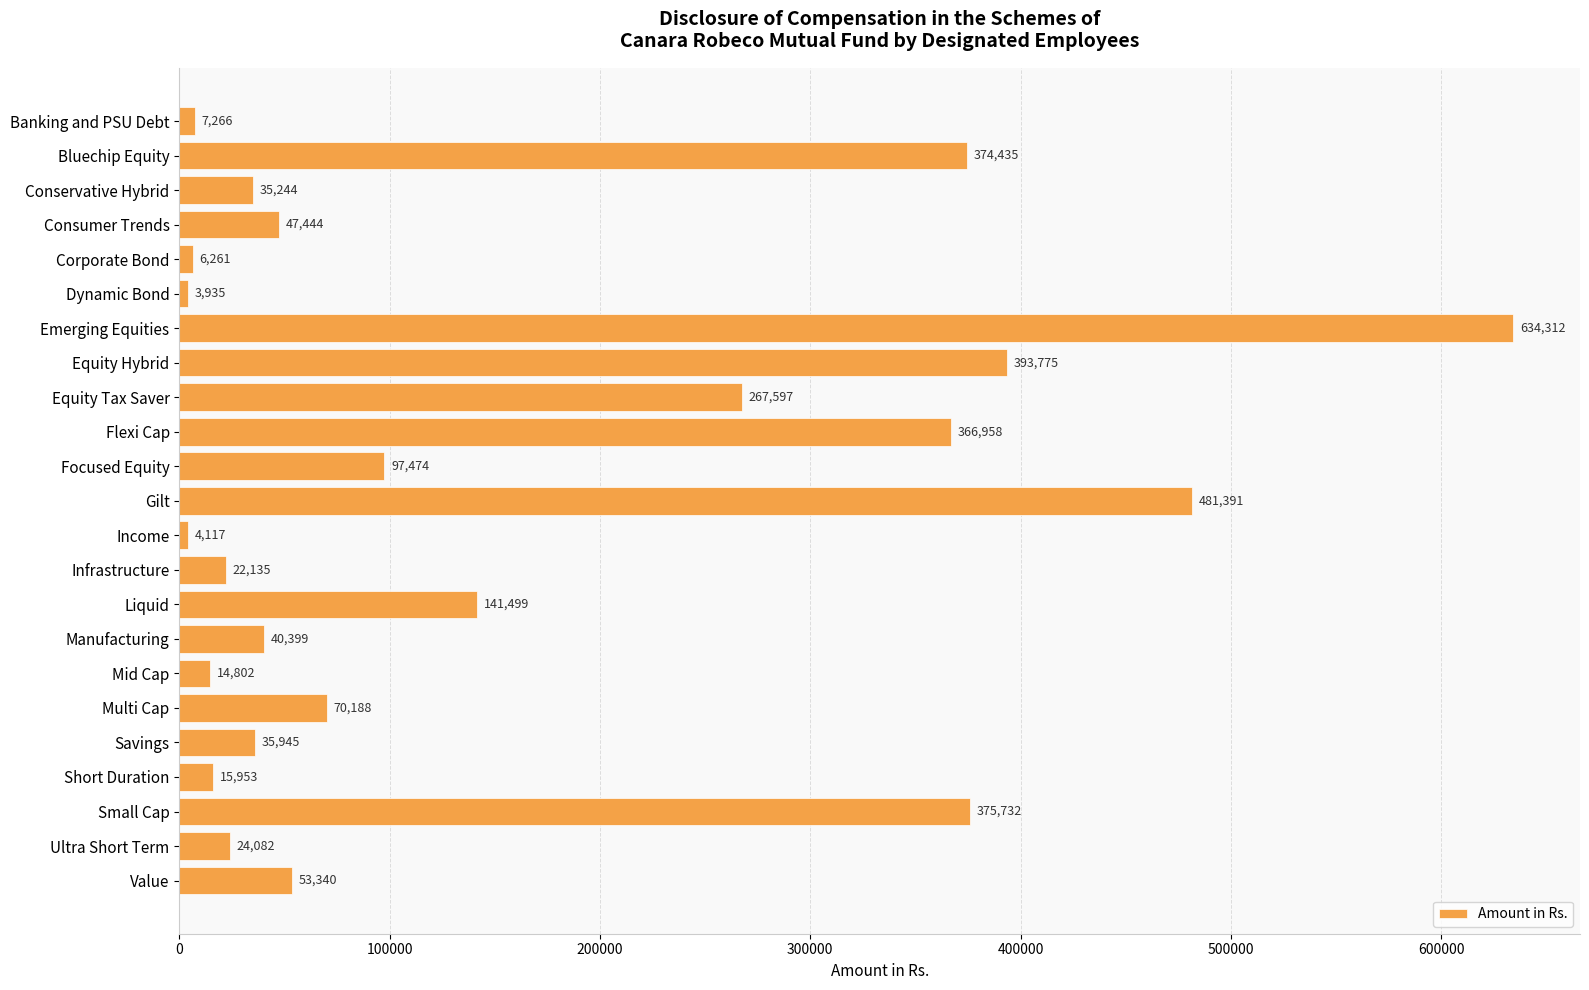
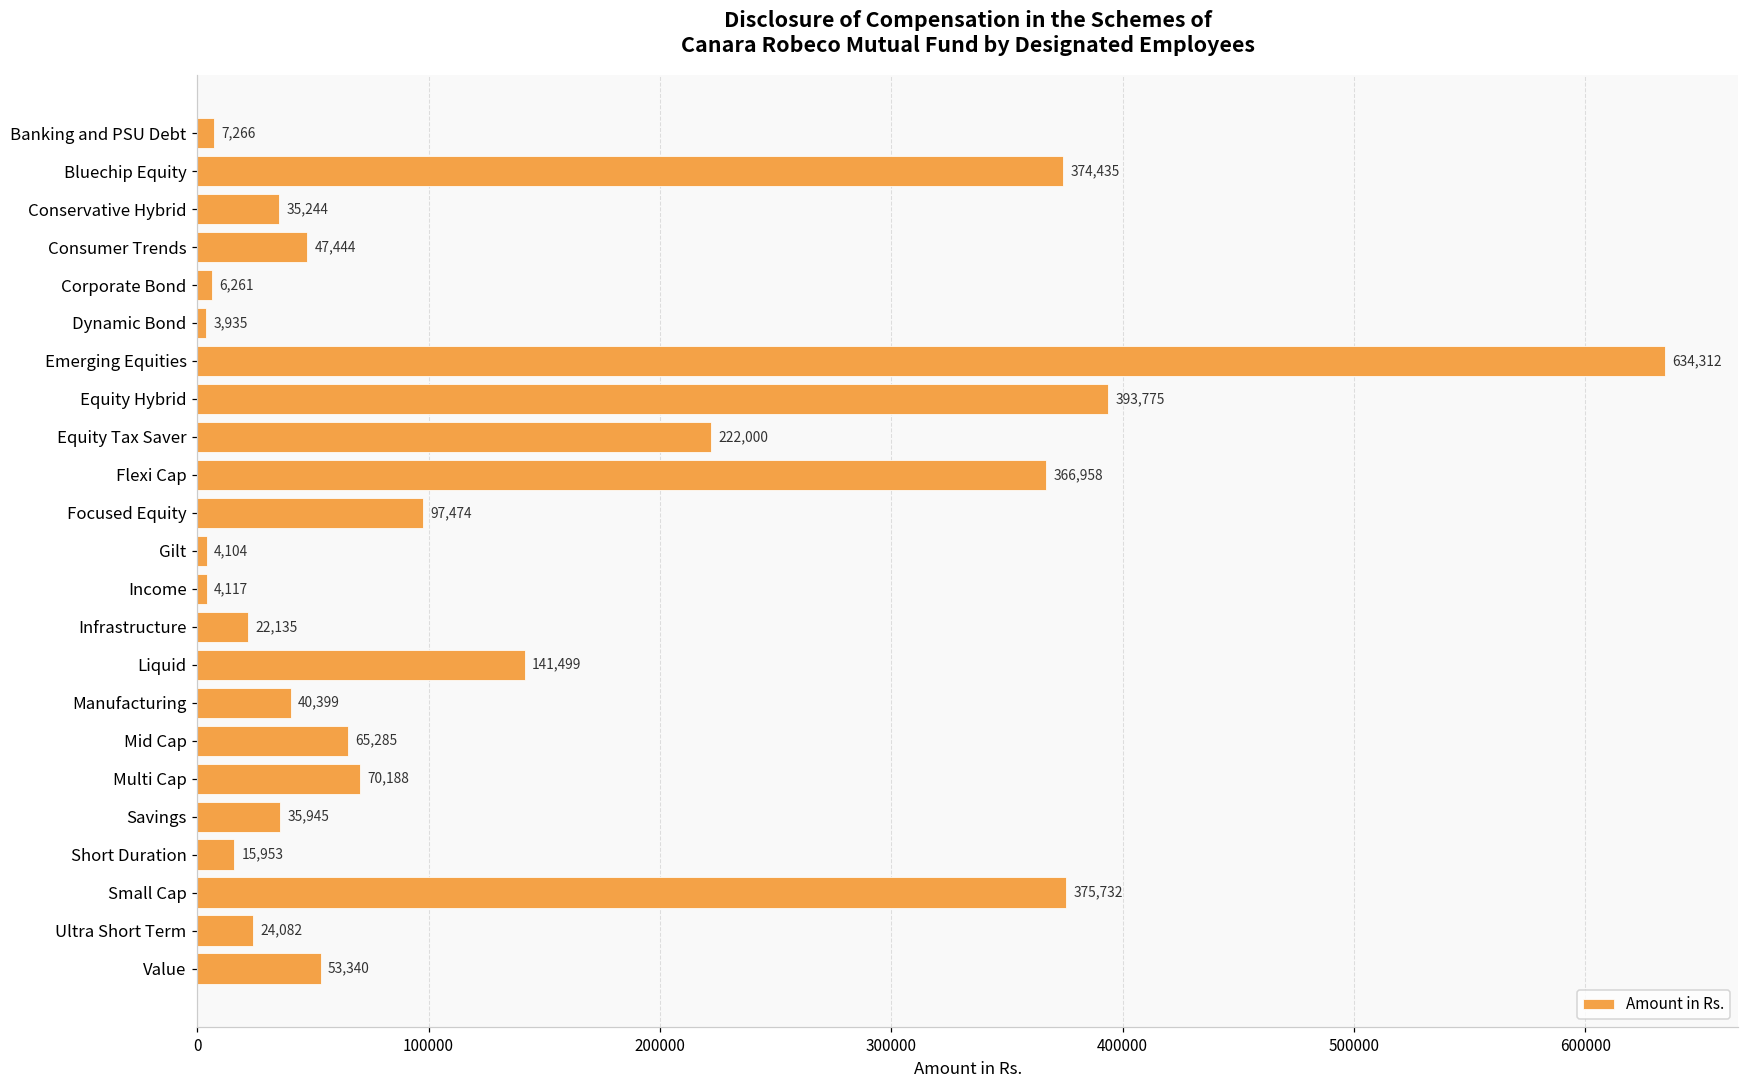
  {
    "Banking and PSU Debt": "7,266",
    "Bluechip Equity": "374,435",
    "Conservative Hybrid": "35,244",
    "Consumer Trends": "47,444",
    "Corporate Bond": "6,261",
    "Dynamic Bond": "3,935",
    "Emerging Equities": "634,312",
    "Equity Hybrid": "393,775",
-   "Equity Tax Saver": "267,597",
+   "Equity Tax Saver": "222,000",
    "Flexi Cap": "366,958",
    "Focused Equity": "97,474",
-   "Gilt": "481,391",
+   "Gilt": "4,104",
    "Income": "4,117",
    "Infrastructure": "22,135",
    "Liquid": "141,499",
    "Manufacturing": "40,399",
-   "Mid Cap": "14,802",
+   "Mid Cap": "65,285",
    "Multi Cap": "70,188",
    "Savings": "35,945",
    "Short Duration": "15,953",
    "Small Cap": "375,732",
    "Ultra Short Term": "24,082",
    "Value": "53,340"
  }
